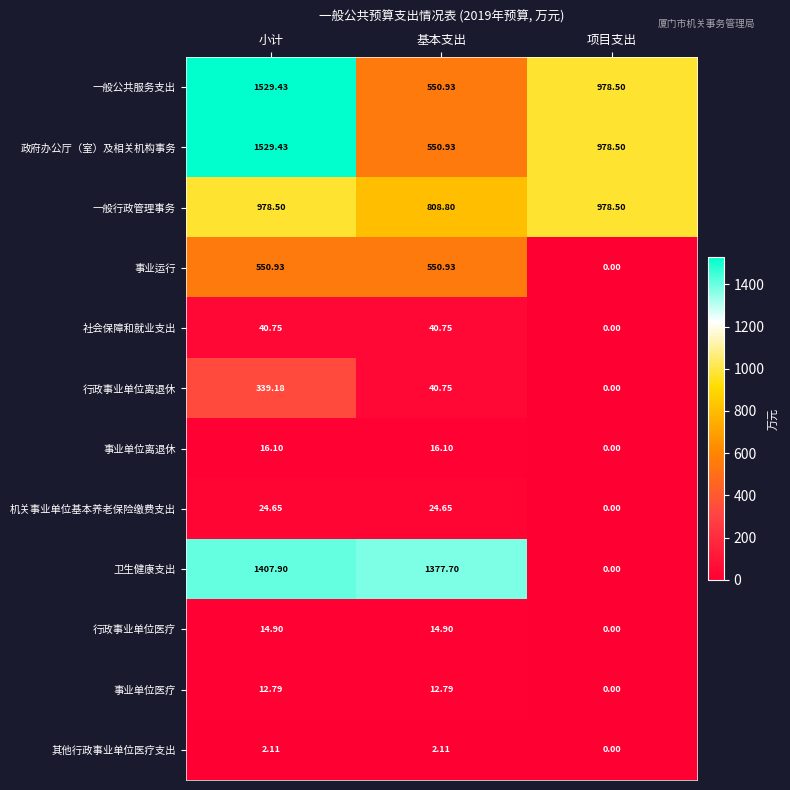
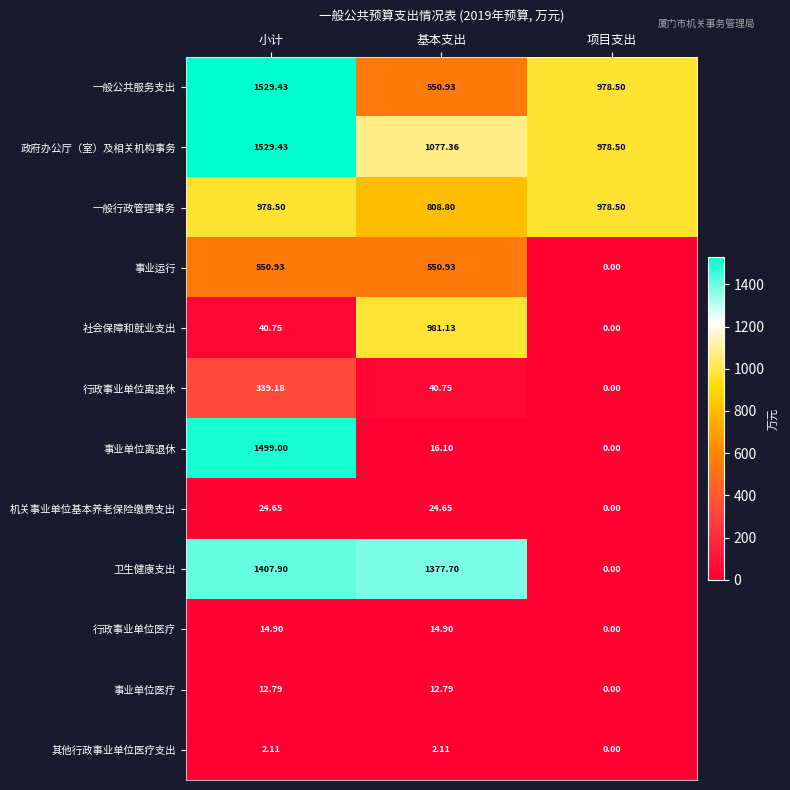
  {
    "一般公共服务支出": {
      "小计": 1529.43,
      "基本支出": 550.93,
      "项目支出": 978.50
    },
    "政府办公厅（室）及相关机构事务": {
      "小计": 1529.43,
-     "基本支出": 550.93,
+     "基本支出": 1077.36,
      "项目支出": 978.50
    },
    "一般行政管理事务": {
      "小计": 978.50,
      "基本支出": 808.80,
      "项目支出": 978.50
    },
    "事业运行": {
      "小计": 550.93,
      "基本支出": 550.93,
      "项目支出": 0.00
    },
    "社会保障和就业支出": {
      "小计": 40.75,
-     "基本支出": 40.75,
+     "基本支出": 981.13,
      "项目支出": 0.00
    },
    "行政事业单位离退休": {
      "小计": 339.18,
      "基本支出": 40.75,
      "项目支出": 0.00
    },
    "事业单位离退休": {
-     "小计": 16.10,
+     "小计": 1499.00,
      "基本支出": 16.10,
      "项目支出": 0.00
    },
    "机关事业单位基本养老保险缴费支出": {
      "小计": 24.65,
      "基本支出": 24.65,
      "项目支出": 0.00
    },
    "卫生健康支出": {
      "小计": 1407.90,
      "基本支出": 1377.70,
      "项目支出": 0.00
    },
    "行政事业单位医疗": {
      "小计": 14.90,
      "基本支出": 14.90,
      "项目支出": 0.00
    },
    "事业单位医疗": {
      "小计": 12.79,
      "基本支出": 12.79,
      "项目支出": 0.00
    },
    "其他行政事业单位医疗支出": {
      "小计": 2.11,
      "基本支出": 2.11,
      "项目支出": 0.00
    }
  }
